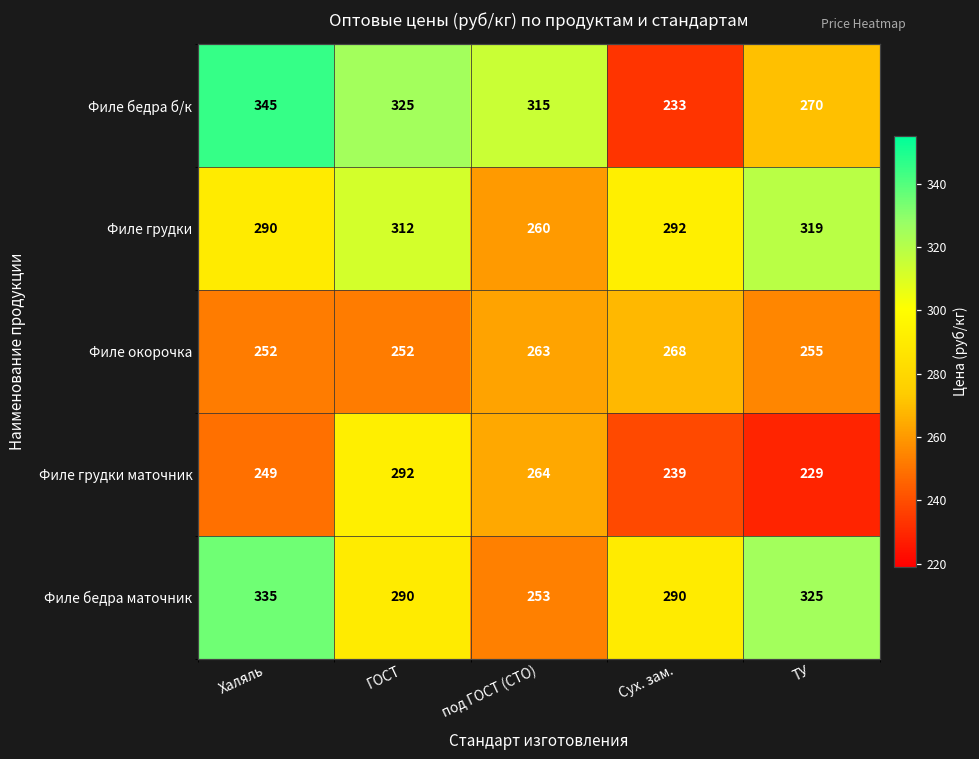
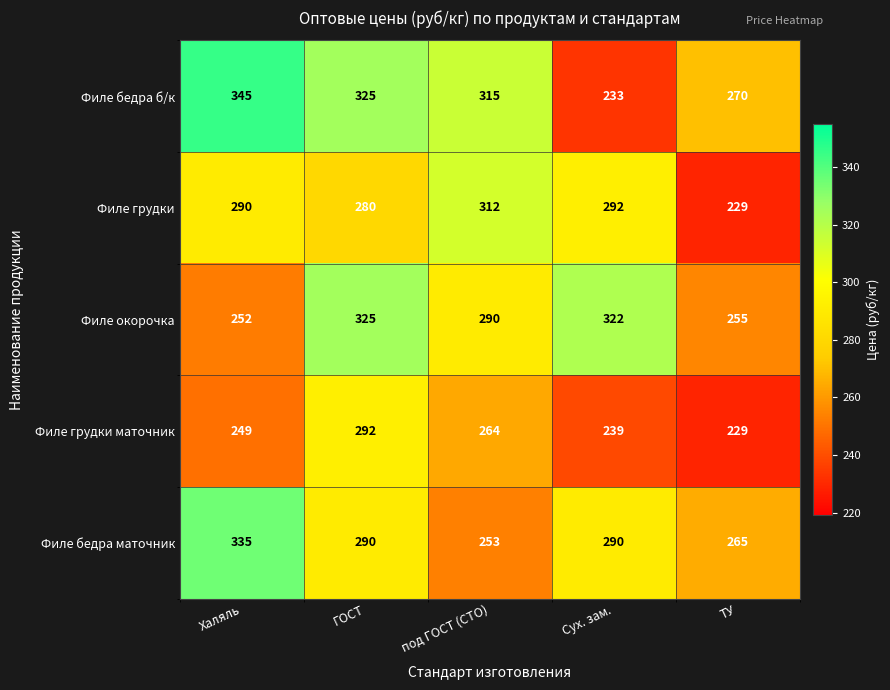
  {
    "Филе бедра б/к": {
      "Халяль": 345,
      "ГОСТ": 325,
      "под ГОСТ (СТО)": 315,
      "Сух. зам.": 233,
      "ТУ": 270
    },
    "Филе грудки": {
      "Халяль": 290,
-     "ГОСТ": 312,
-     "под ГОСТ (СТО)": 260,
+     "ГОСТ": 280,
+     "под ГОСТ (СТО)": 312,
      "Сух. зам.": 292,
-     "ТУ": 319
+     "ТУ": 229
    },
    "Филе окорочка": {
      "Халяль": 252,
-     "ГОСТ": 252,
-     "под ГОСТ (СТО)": 263,
-     "Сух. зам.": 268,
+     "ГОСТ": 325,
+     "под ГОСТ (СТО)": 290,
+     "Сух. зам.": 322,
      "ТУ": 255
    },
    "Филе грудки маточник": {
      "Халяль": 249,
      "ГОСТ": 292,
      "под ГОСТ (СТО)": 264,
      "Сух. зам.": 239,
      "ТУ": 229
    },
    "Филе бедра маточник": {
      "Халяль": 335,
      "ГОСТ": 290,
      "под ГОСТ (СТО)": 253,
      "Сух. зам.": 290,
-     "ТУ": 325
+     "ТУ": 265
    }
  }
